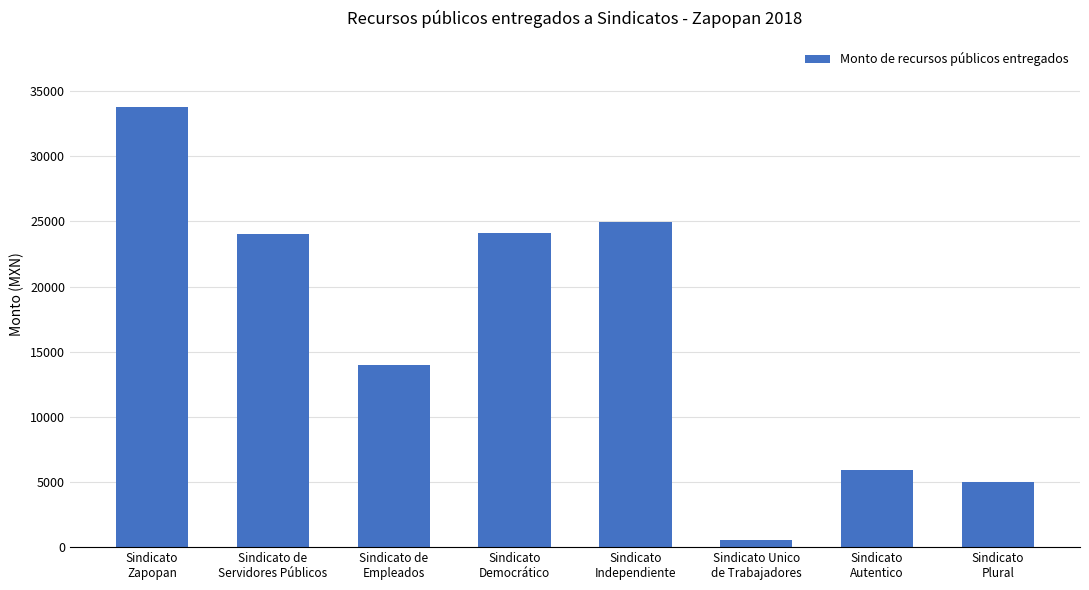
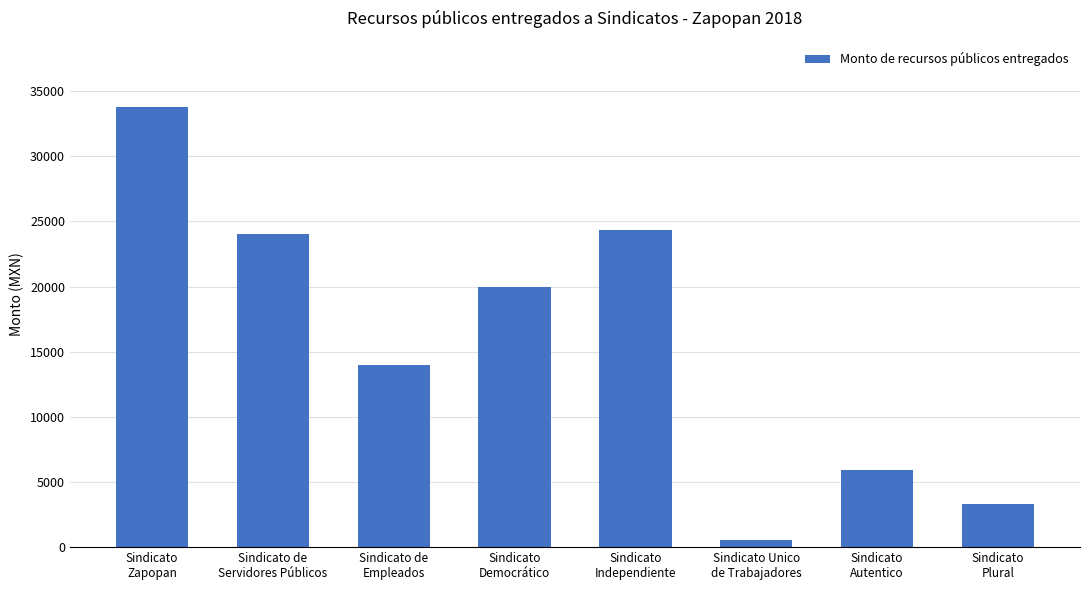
  {
    "Sindicato Zapopan": 33800,
    "Sindicato de Servidores Públicos": 24000,
    "Sindicato de Empleados": 14000,
-   "Sindicato Democrático": 24100,
-   "Sindicato Independiente": 25000,
+   "Sindicato Democrático": 20000,
+   "Sindicato Independiente": 24300,
    "Sindicato Unico de Trabajadores": 600,
    "Sindicato Autentico": 5900,
-   "Sindicato Plural": 5000
+   "Sindicato Plural": 3300
  }
